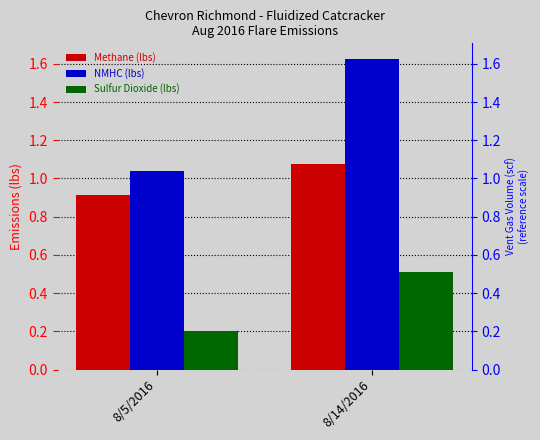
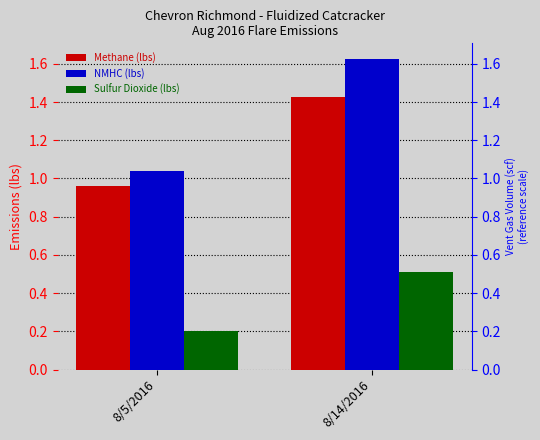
  {
    "Methane (lbs)": {
-     "8/5/2016": 0.92,
-     "8/14/2016": 1.07
+     "8/5/2016": 0.96,
+     "8/14/2016": 1.43
    },
    "NMHC (lbs)": {
      "8/5/2016": 1.04,
      "8/14/2016": 1.63
    },
    "Sulfur Dioxide (lbs)": {
      "8/5/2016": 0.20,
      "8/14/2016": 0.51
    }
  }
